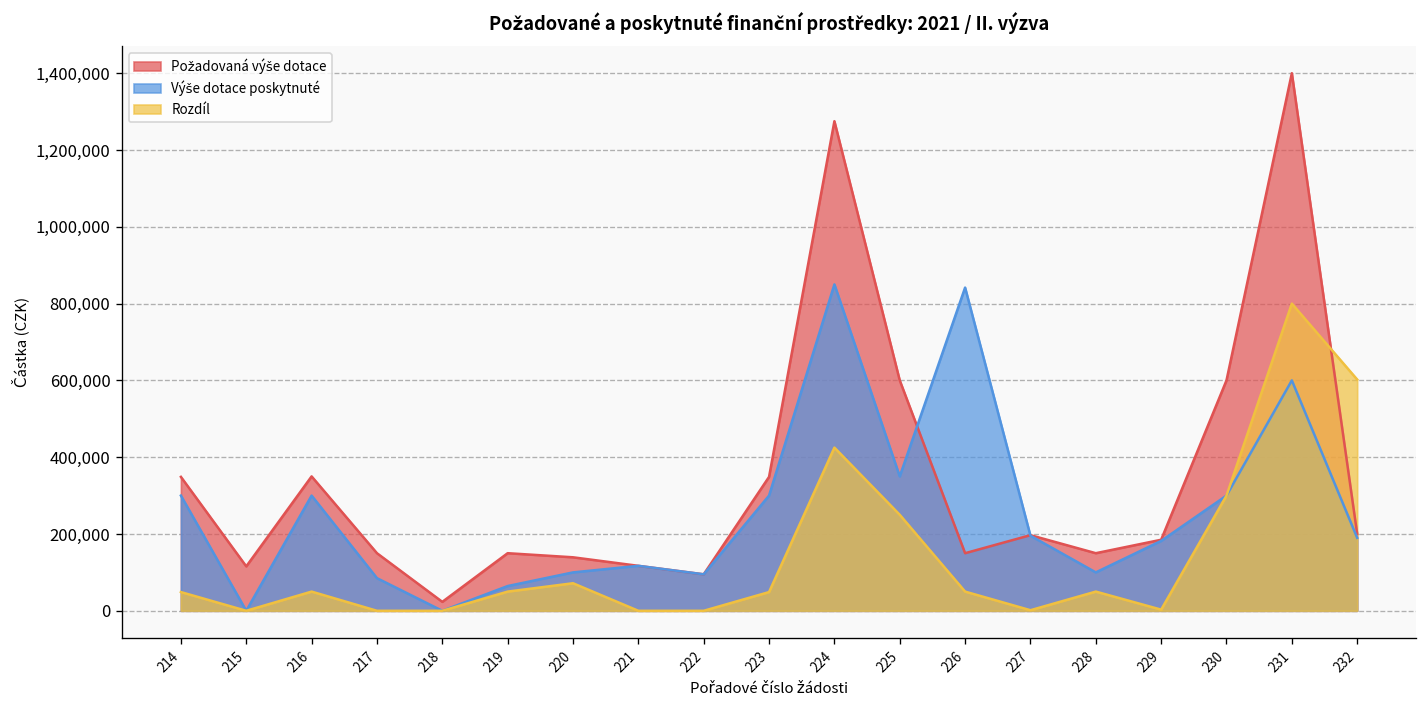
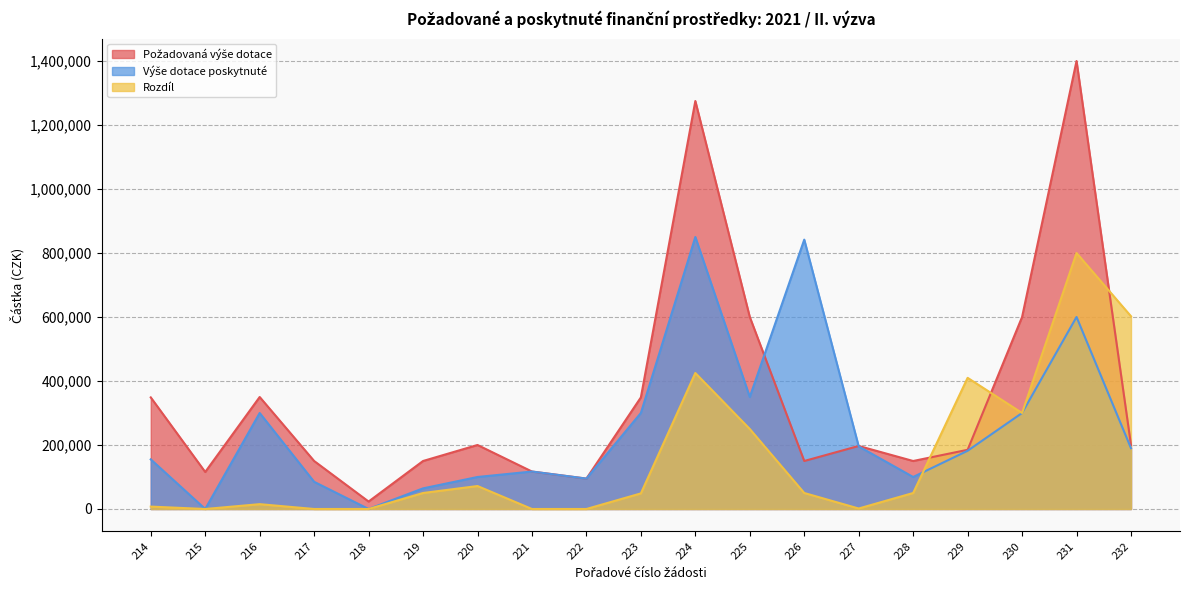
  {
    "Požadovaná výše dotace": {
      "214": "350,000",
      "215": "120,000",
      "216": "350,000",
      "217": "150,000",
      "218": "20,000",
      "219": "150,000",
-     "220": "140,000",
+     "220": "200,000",
      "223": "350,000",
      "224": "1,280,000",
      "225": "600,000",
      "226": "150,000",
      "228": "150,000",
      "230": "600,000",
      "231": "1,400,000",
      "232": "200,000"
    },
    "Výše dotace poskytnuté": {
-     "214": "300,000",
+     "214": "160,000",
      "216": "300,000",
      "217": "80,000",
      "219": "60,000",
      "220": "100,000",
      "223": "300,000",
      "224": "850,000",
      "225": "350,000",
      "226": "840,000",
      "228": "100,000",
      "231": "600,000",
      "232": "190,000"
    },
    "Rozdíl": {
-     "214": "50,000",
-     "216": "50,000",
+     "214": "10,000",
+     "216": "20,000",
      "217": "0",
      "219": "50,000",
      "220": "70,000",
      "221": "0",
      "222": "0",
      "223": "50,000",
      "224": "430,000",
      "225": "250,000",
      "226": "50,000",
      "227": "0",
      "228": "50,000",
-     "229": "0",
+     "229": "410,000",
      "231": "800,000",
      "232": "600,000"
    }
  }
